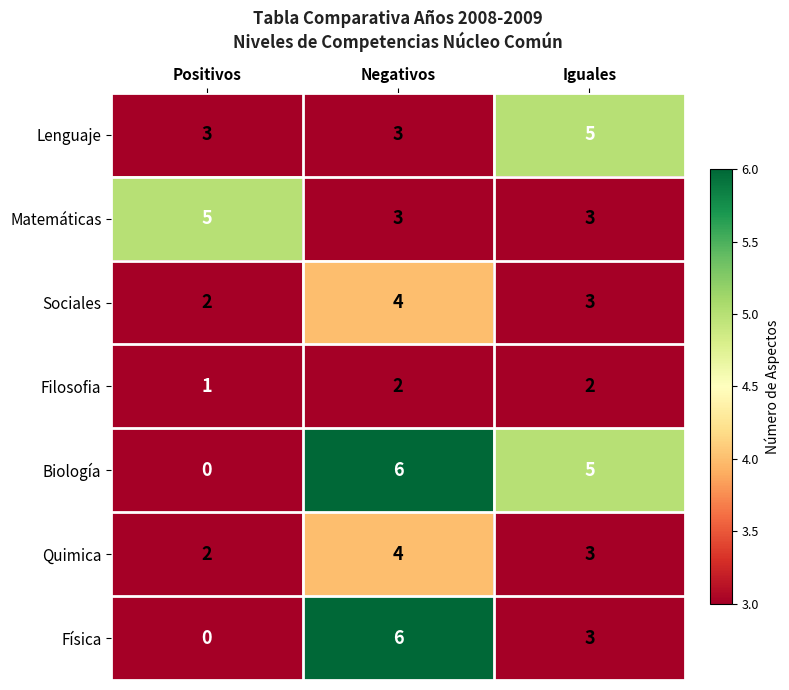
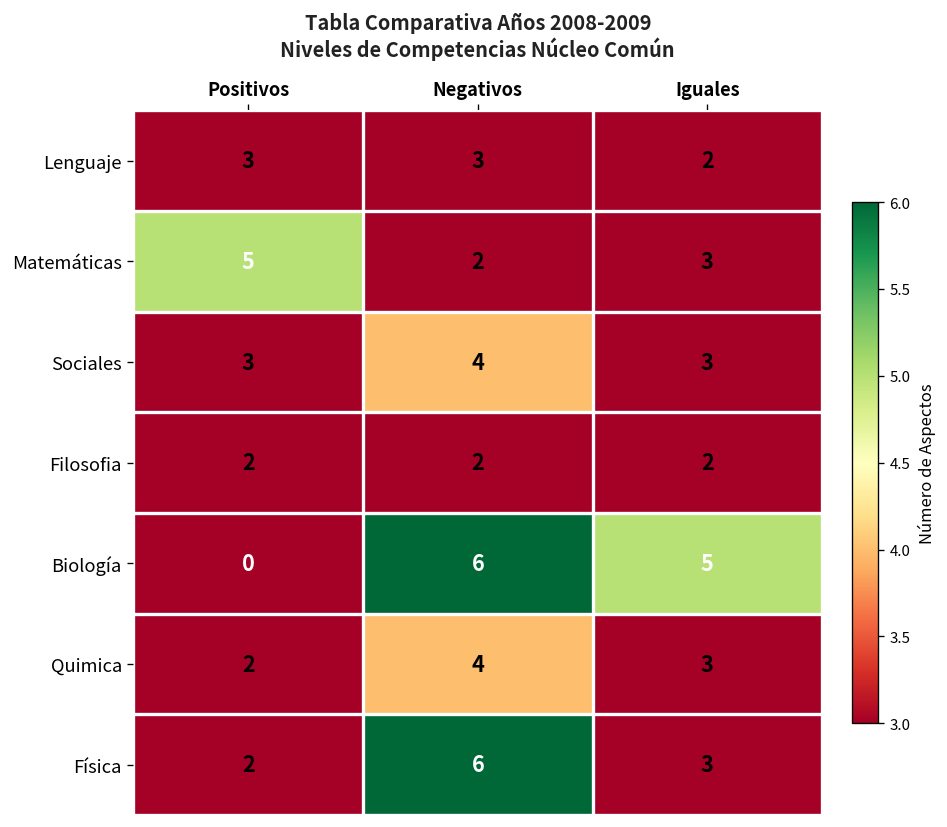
  {
    "Lenguaje": {
      "Positivos": 3,
      "Negativos": 3,
-     "Iguales": 5
+     "Iguales": 2
    },
    "Matemáticas": {
      "Positivos": 5,
-     "Negativos": 3,
+     "Negativos": 2,
      "Iguales": 3
    },
    "Sociales": {
-     "Positivos": 2,
+     "Positivos": 3,
      "Negativos": 4,
      "Iguales": 3
    },
    "Filosofia": {
-     "Positivos": 1,
+     "Positivos": 2,
      "Negativos": 2,
      "Iguales": 2
    },
    "Biología": {
      "Positivos": 0,
      "Negativos": 6,
      "Iguales": 5
    },
    "Quimica": {
      "Positivos": 2,
      "Negativos": 4,
      "Iguales": 3
    },
    "Física": {
-     "Positivos": 0,
+     "Positivos": 2,
      "Negativos": 6,
      "Iguales": 3
    }
  }
